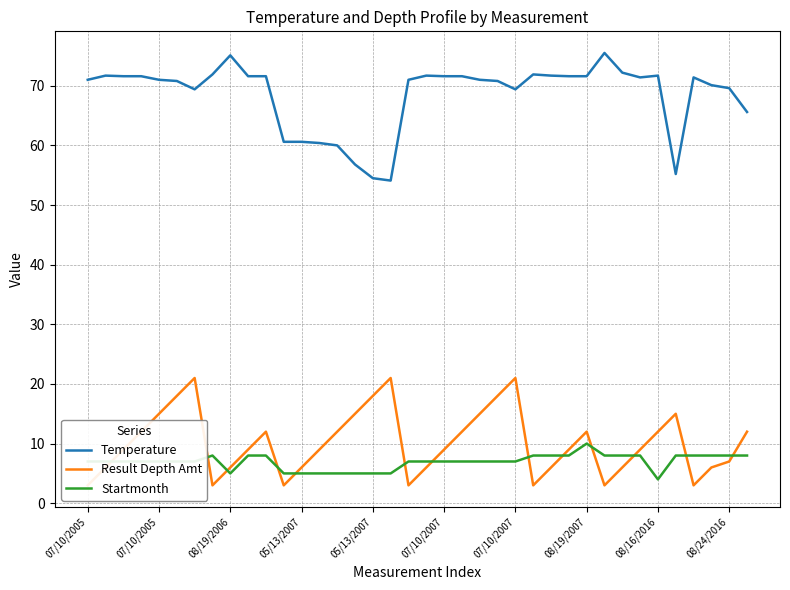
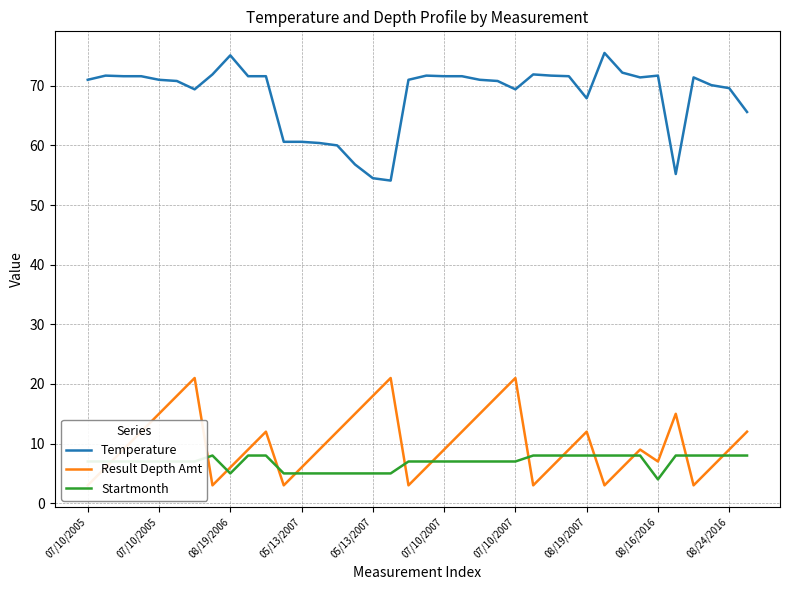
  {
    "Temperature": {
      "08/19/2006": 75,
-     "08/19/2007": 72,
+     "08/19/2007": 68,
      "08/16/2016": 72,
      "08/24/2016": 70
    },
    "Result Depth Amt": {
      "08/19/2006": 6,
      "08/19/2007": 12,
-     "08/16/2016": 12,
-     "08/24/2016": 7
+     "08/16/2016": 7,
+     "08/24/2016": 9
    },
    "Startmonth": {
      "08/19/2006": 5,
-     "08/19/2007": 10,
+     "08/19/2007": 8,
      "08/16/2016": 4,
      "08/24/2016": 8
    }
  }
